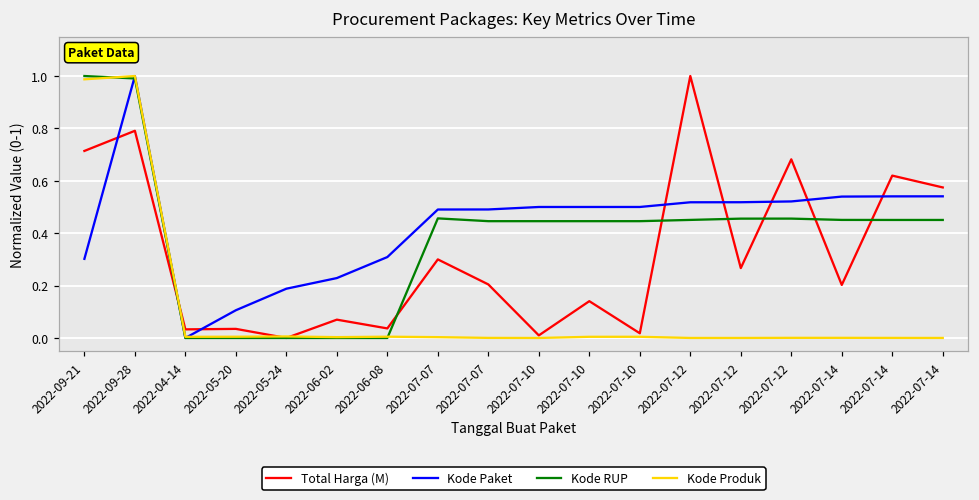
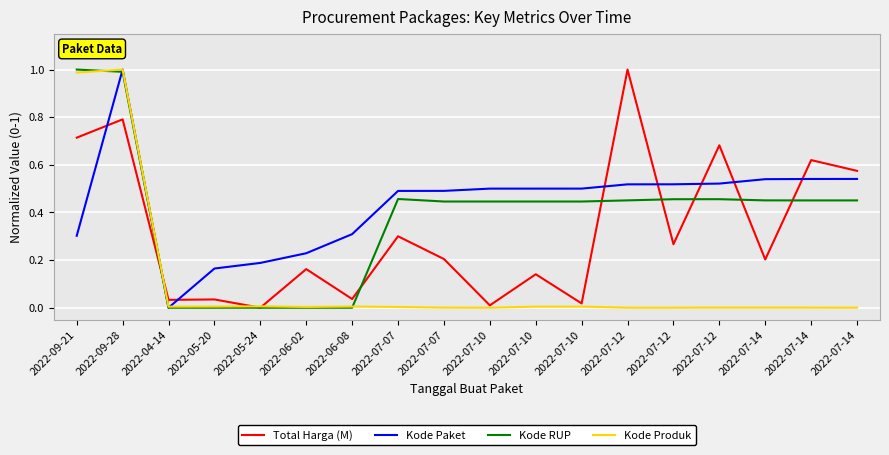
  {
    "Total Harga (M)": {
      "2022-09-21": 0.71,
      "2022-09-28": 0.79,
      "2022-04-14": 0.03,
      "2022-05-20": 0.03,
-     "2022-06-02": 0.07,
+     "2022-06-02": 0.16,
      "2022-06-08": 0.04
    },
    "Kode Paket": {
      "2022-09-21": 0.30,
-     "2022-05-20": 0.11,
+     "2022-05-20": 0.16,
      "2022-05-24": 0.19,
      "2022-06-02": 0.23,
      "2022-06-08": 0.31
    },
    "Kode RUP": {
      "2022-09-21": 1.00
    },
    "Kode Produk": {
      "2022-09-21": 0.99
    }
  }
